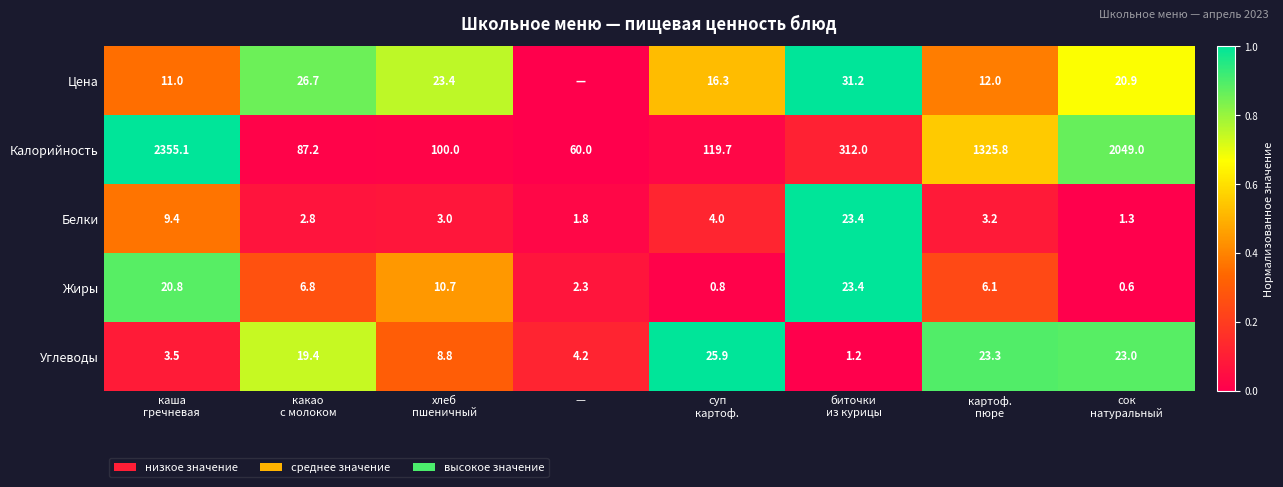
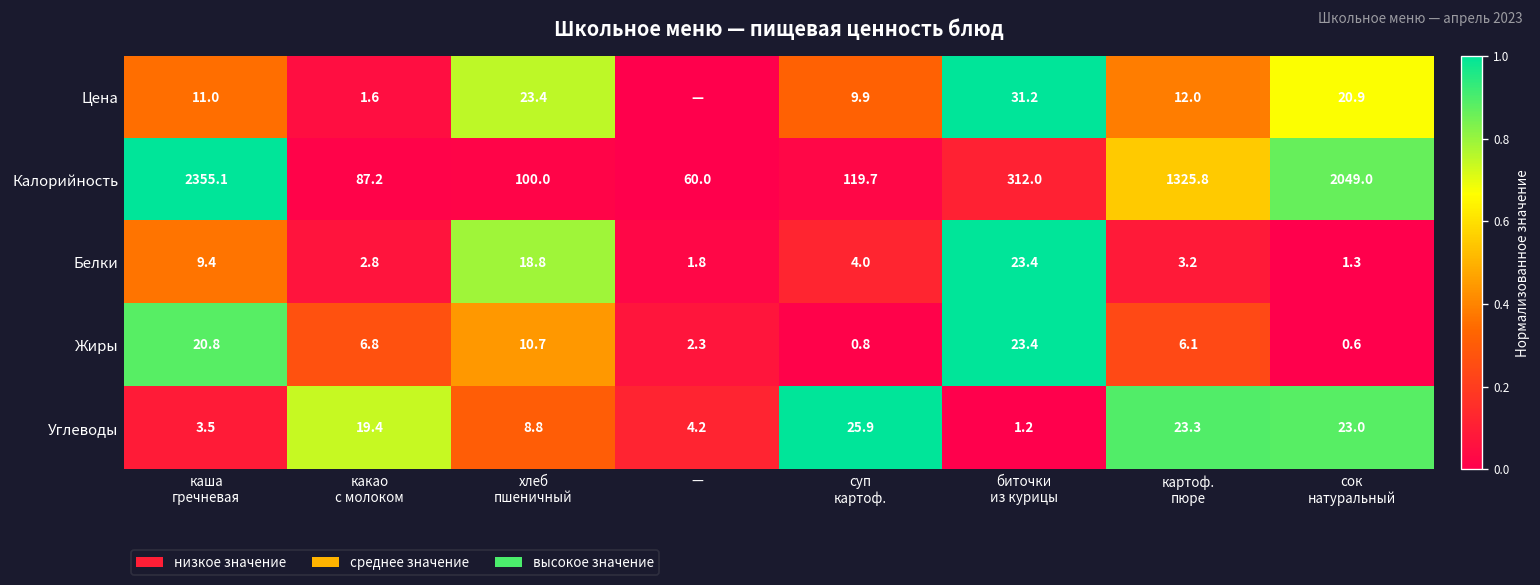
  {
    "Цена": {
      "каша гречневая": 11.0,
-     "какао с молоком": 26.7,
+     "какао с молоком": 1.6,
      "хлеб пшеничный": 23.4,
-     "суп картоф.": 16.3,
+     "суп картоф.": 9.9,
      "биточки из курицы": 31.2,
      "картоф. пюре": 12.0,
      "сок натуральный": 20.9
    },
    "Калорийность": {
      "каша гречневая": 2355.1,
      "какао с молоком": 87.2,
      "хлеб пшеничный": 100.0,
      "—": 60.0,
      "суп картоф.": 119.7,
      "биточки из курицы": 312.0,
      "картоф. пюре": 1325.8,
      "сок натуральный": 2049.0
    },
    "Белки": {
      "каша гречневая": 9.4,
      "какао с молоком": 2.8,
-     "хлеб пшеничный": 3.0,
+     "хлеб пшеничный": 18.8,
      "—": 1.8,
      "суп картоф.": 4.0,
      "биточки из курицы": 23.4,
      "картоф. пюре": 3.2,
      "сок натуральный": 1.3
    },
    "Жиры": {
      "каша гречневая": 20.8,
      "какао с молоком": 6.8,
      "хлеб пшеничный": 10.7,
      "—": 2.3,
      "суп картоф.": 0.8,
      "биточки из курицы": 23.4,
      "картоф. пюре": 6.1,
      "сок натуральный": 0.6
    },
    "Углеводы": {
      "каша гречневая": 3.5,
      "какао с молоком": 19.4,
      "хлеб пшеничный": 8.8,
      "—": 4.2,
      "суп картоф.": 25.9,
      "биточки из курицы": 1.2,
      "картоф. пюре": 23.3,
      "сок натуральный": 23.0
    }
  }
